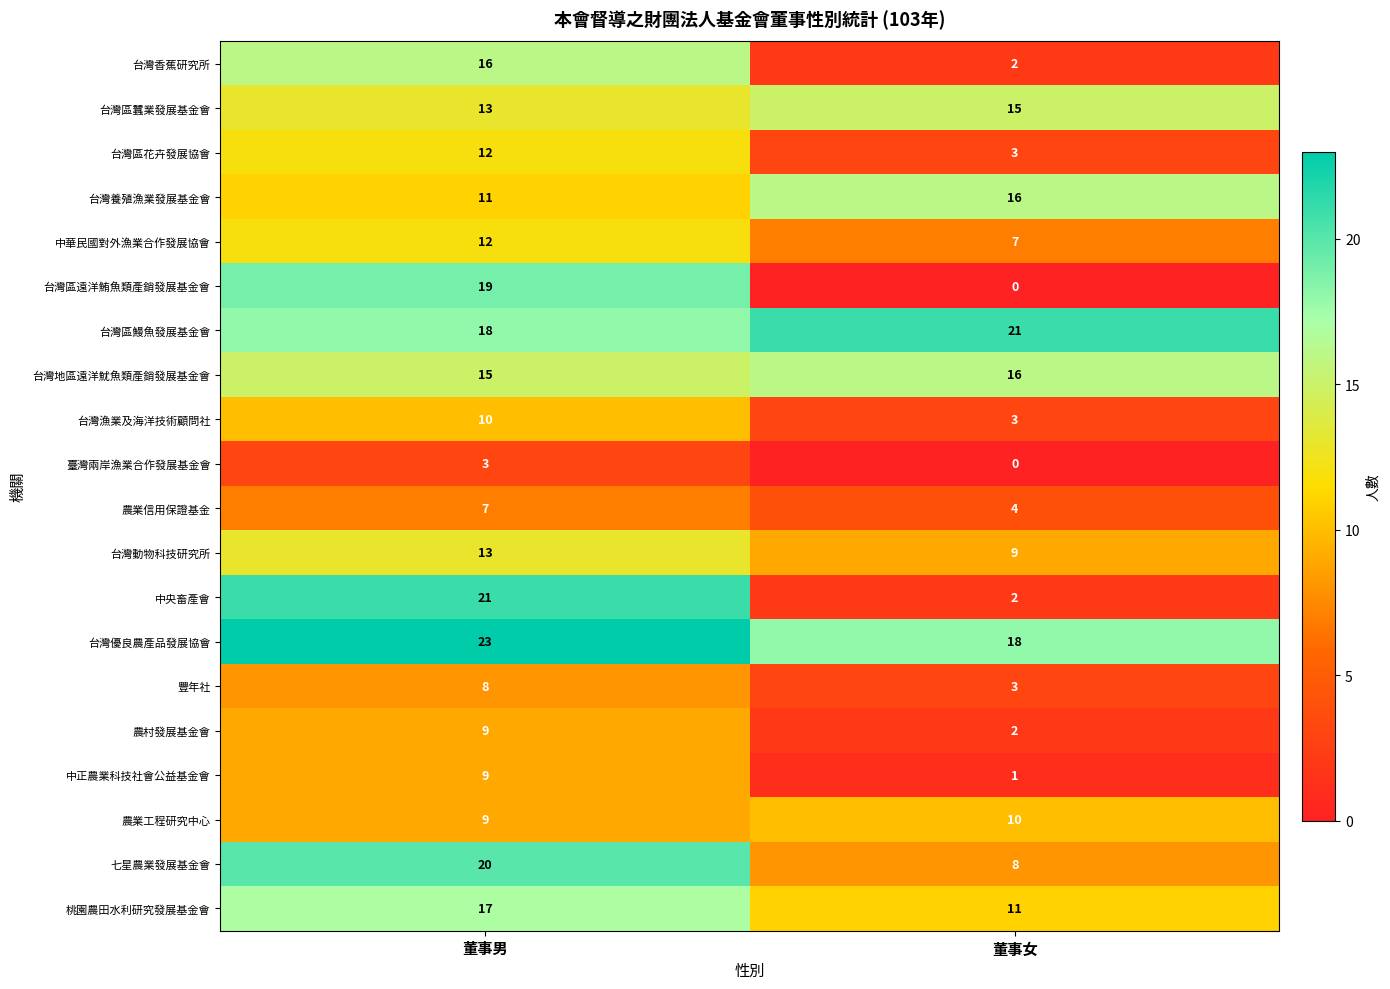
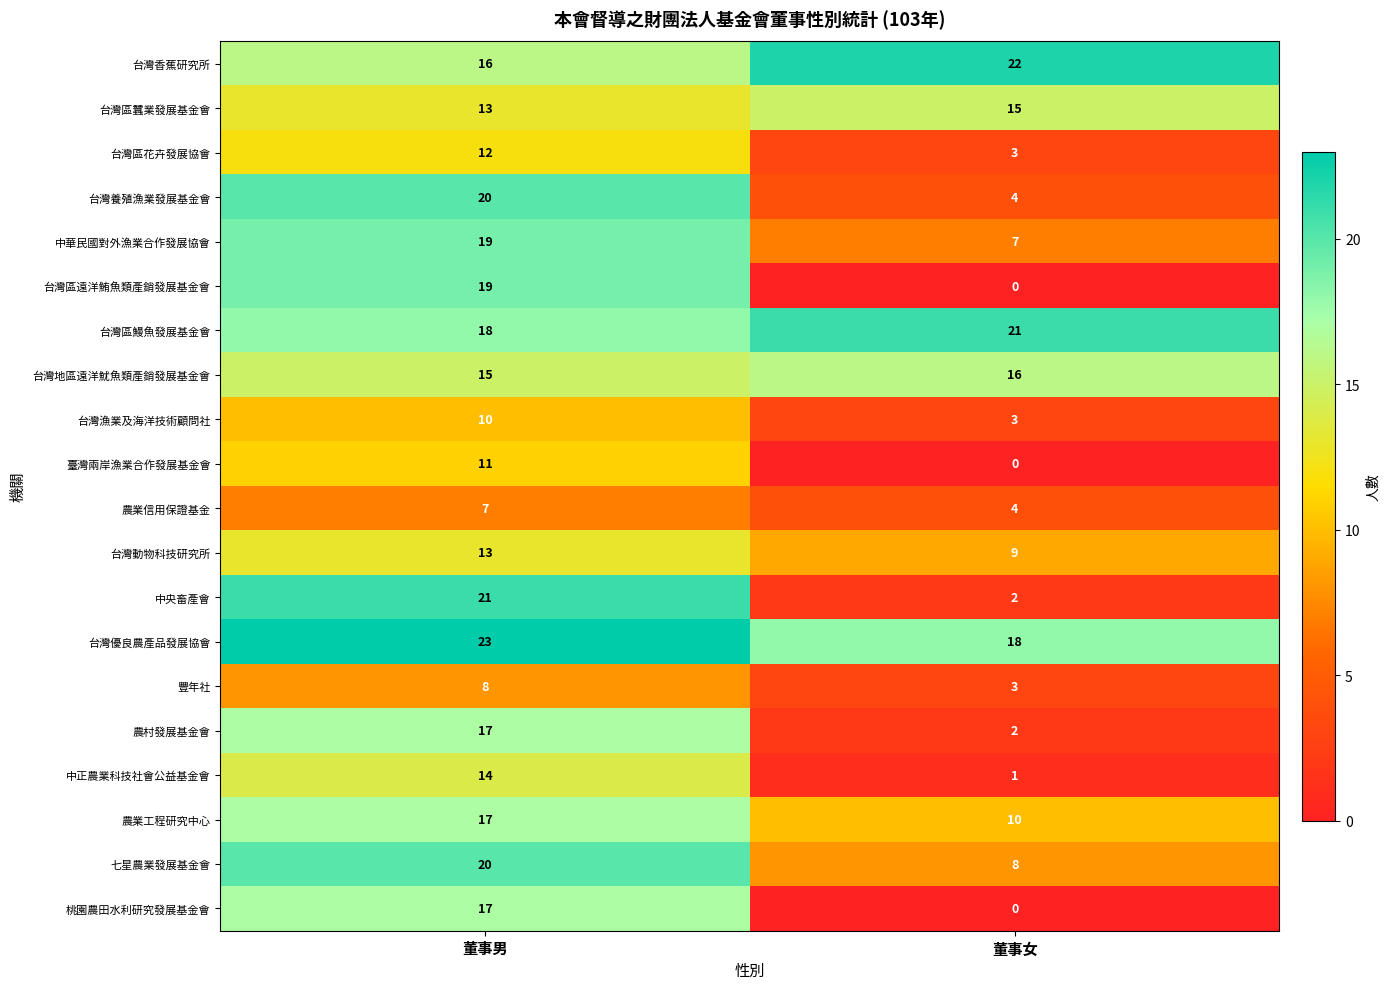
  {
    "台灣香蕉研究所": {
      "董事男": 16,
-     "董事女": 2
+     "董事女": 22
    },
    "台灣區蠶業發展基金會": {
      "董事男": 13,
      "董事女": 15
    },
    "台灣區花卉發展協會": {
      "董事男": 12,
      "董事女": 3
    },
    "台灣養殖漁業發展基金會": {
-     "董事男": 11,
-     "董事女": 16
+     "董事男": 20,
+     "董事女": 4
    },
    "中華民國對外漁業合作發展協會": {
-     "董事男": 12,
+     "董事男": 19,
      "董事女": 7
    },
    "台灣區遠洋鮪魚類產銷發展基金會": {
      "董事男": 19,
      "董事女": 0
    },
    "台灣區鰻魚發展基金會": {
      "董事男": 18,
      "董事女": 21
    },
    "台灣地區遠洋魷魚類產銷發展基金會": {
      "董事男": 15,
      "董事女": 16
    },
    "台灣漁業及海洋技術顧問社": {
      "董事男": 10,
      "董事女": 3
    },
    "臺灣兩岸漁業合作發展基金會": {
-     "董事男": 3,
+     "董事男": 11,
      "董事女": 0
    },
    "農業信用保證基金": {
      "董事男": 7,
      "董事女": 4
    },
    "台灣動物科技研究所": {
      "董事男": 13,
      "董事女": 9
    },
    "中央畜產會": {
      "董事男": 21,
      "董事女": 2
    },
    "台灣優良農產品發展協會": {
      "董事男": 23,
      "董事女": 18
    },
    "豐年社": {
      "董事男": 8,
      "董事女": 3
    },
    "農村發展基金會": {
-     "董事男": 9,
+     "董事男": 17,
      "董事女": 2
    },
    "中正農業科技社會公益基金會": {
-     "董事男": 9,
+     "董事男": 14,
      "董事女": 1
    },
    "農業工程研究中心": {
-     "董事男": 9,
+     "董事男": 17,
      "董事女": 10
    },
    "七星農業發展基金會": {
      "董事男": 20,
      "董事女": 8
    },
    "桃園農田水利研究發展基金會": {
      "董事男": 17,
-     "董事女": 11
+     "董事女": 0
    }
  }
